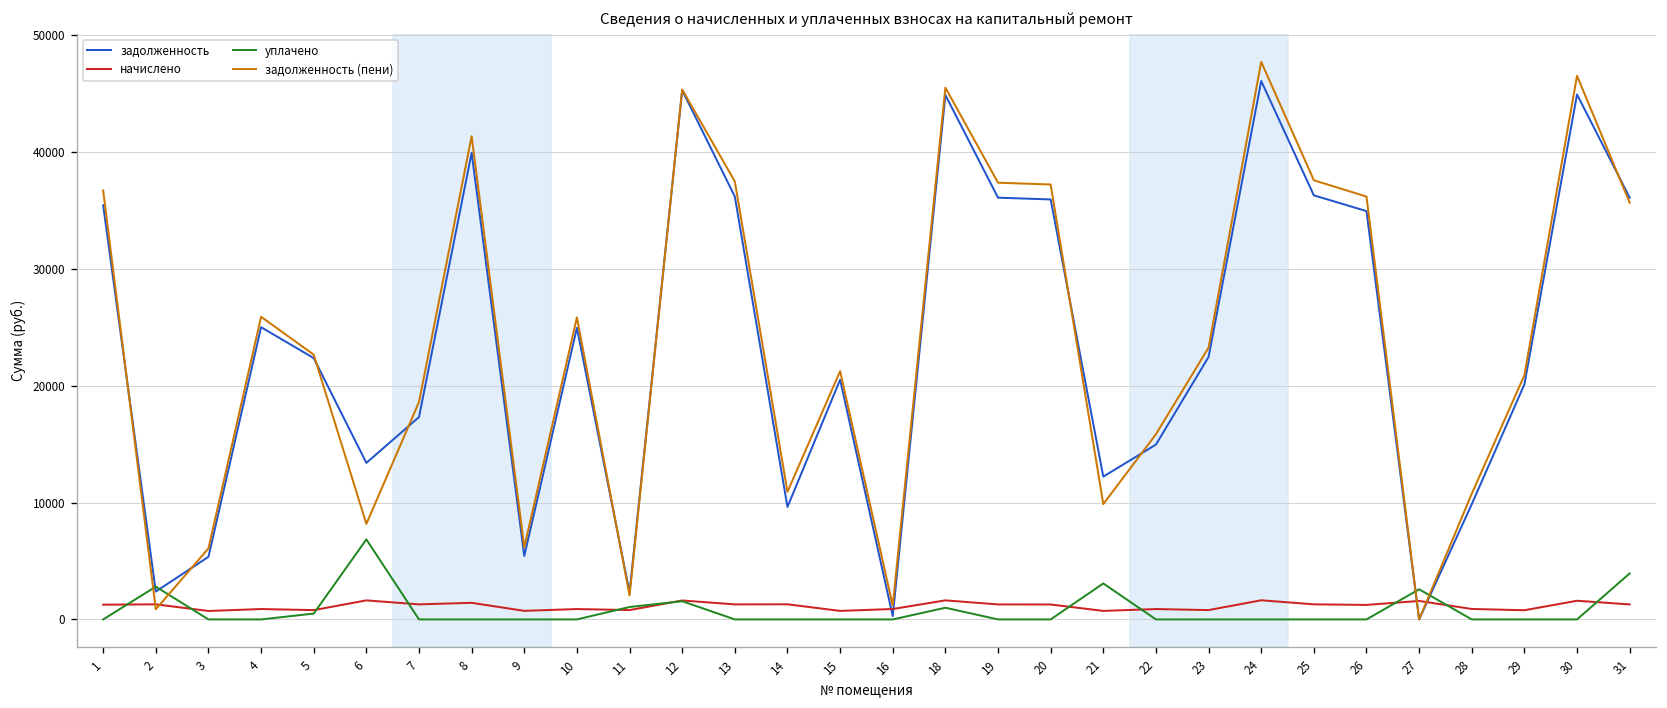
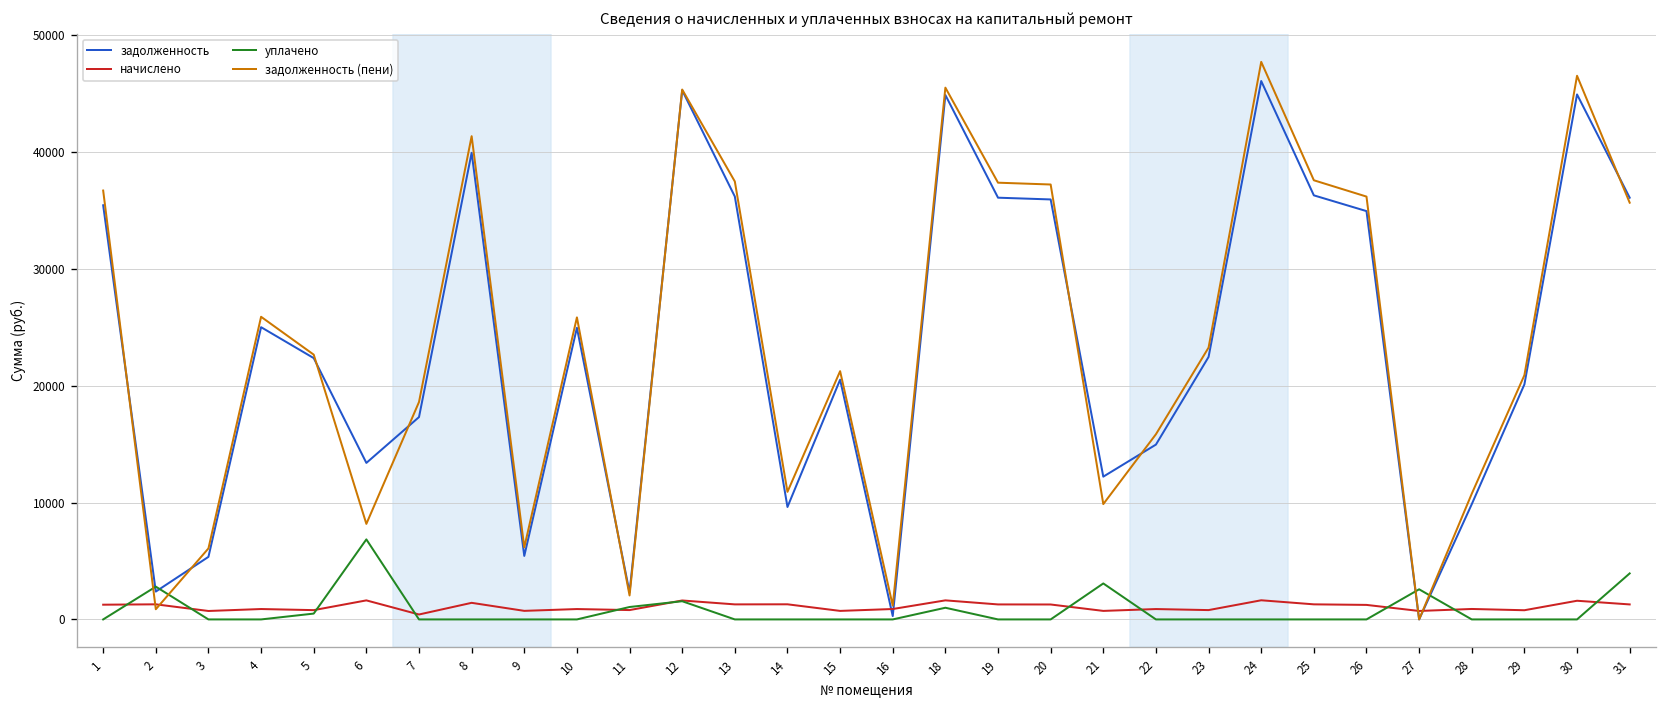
  {
    "задолженность": {
      "1": 35000,
      "2": 2000,
      "3": 5000,
      "4": 25000,
      "5": 22000,
      "6": 13000,
      "7": 17000,
      "8": 40000,
      "9": 5000,
      "10": 25000,
      "13": 36000,
      "14": 10000,
      "15": 21000,
      "16": 0,
      "18": 45000,
      "19": 36000,
      "20": 36000,
      "21": 12000,
      "22": 15000,
      "23": 22000,
      "24": 46000,
      "25": 36000,
      "26": 35000,
      "28": 10000,
      "29": 20000,
      "30": 45000,
      "31": 36000
    },
    "начислено": {
      "1": 1000,
      "2": 1000,
      "3": 1000,
      "4": 1000,
      "5": 1000,
      "6": 2000,
-     "7": 1000,
+     "7": 0,
      "8": 1000,
      "9": 1000,
      "10": 1000,
      "11": 1000,
      "13": 1000,
      "14": 1000,
      "15": 1000,
      "16": 1000,
      "18": 2000,
      "19": 1000,
      "20": 1000,
      "21": 1000,
      "22": 1000,
      "23": 1000,
      "24": 2000,
      "25": 1000,
      "26": 1000,
-     "27": 2000,
+     "27": 1000,
      "28": 1000,
      "29": 1000,
      "30": 2000,
      "31": 1000
    },
    "уплачено": {
      "1": 0,
      "2": 3000,
      "3": 0,
      "4": 0,
      "5": 1000,
      "6": 7000,
      "7": 0,
      "8": 0,
      "9": 0,
      "10": 0,
      "11": 1000,
      "13": 0,
      "14": 0,
      "15": 0,
      "16": 0,
      "18": 1000,
      "19": 0,
      "20": 0,
      "21": 3000,
      "22": 0,
      "23": 0,
      "24": 0,
      "25": 0,
      "26": 0,
      "27": 3000,
      "28": 0,
      "29": 0,
      "30": 0,
      "31": 4000
    },
    "задолженность (пени)": {
      "1": 37000,
      "2": 1000,
      "3": 6000,
      "4": 26000,
      "5": 23000,
      "6": 8000,
      "7": 19000,
      "8": 41000,
      "9": 6000,
      "10": 26000,
      "13": 37000,
      "14": 11000,
      "15": 21000,
      "16": 1000,
      "18": 46000,
      "19": 37000,
      "20": 37000,
      "21": 10000,
      "22": 16000,
      "23": 23000,
      "24": 48000,
      "25": 38000,
      "26": 36000,
      "28": 11000,
      "29": 21000,
      "30": 47000,
      "31": 36000
    }
  }
